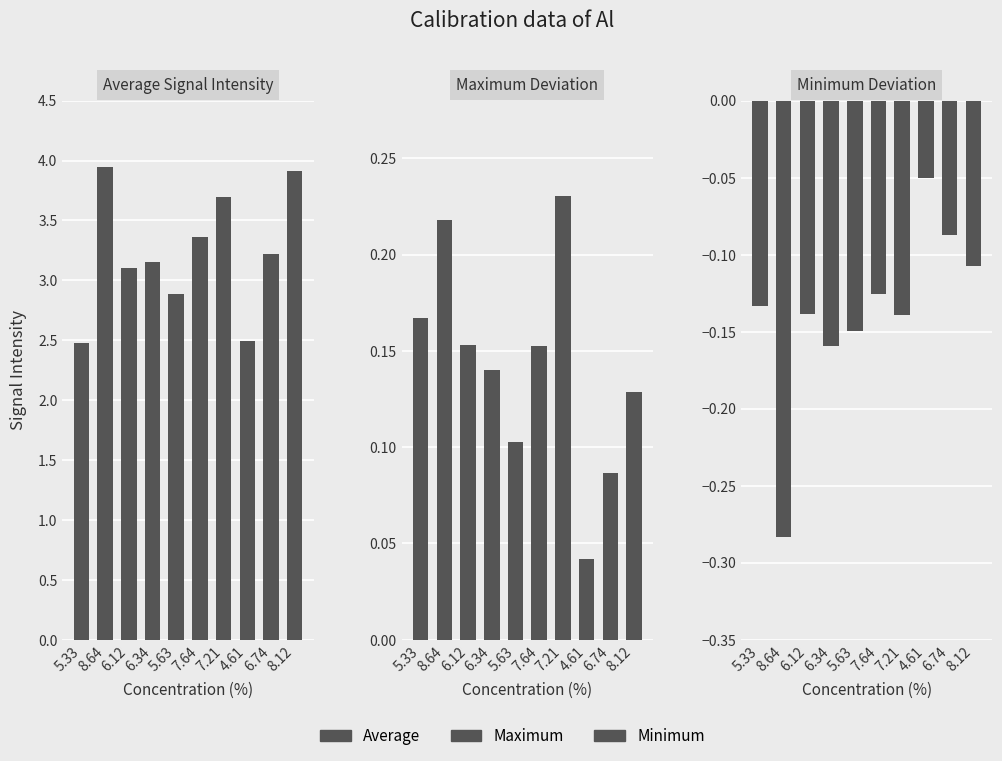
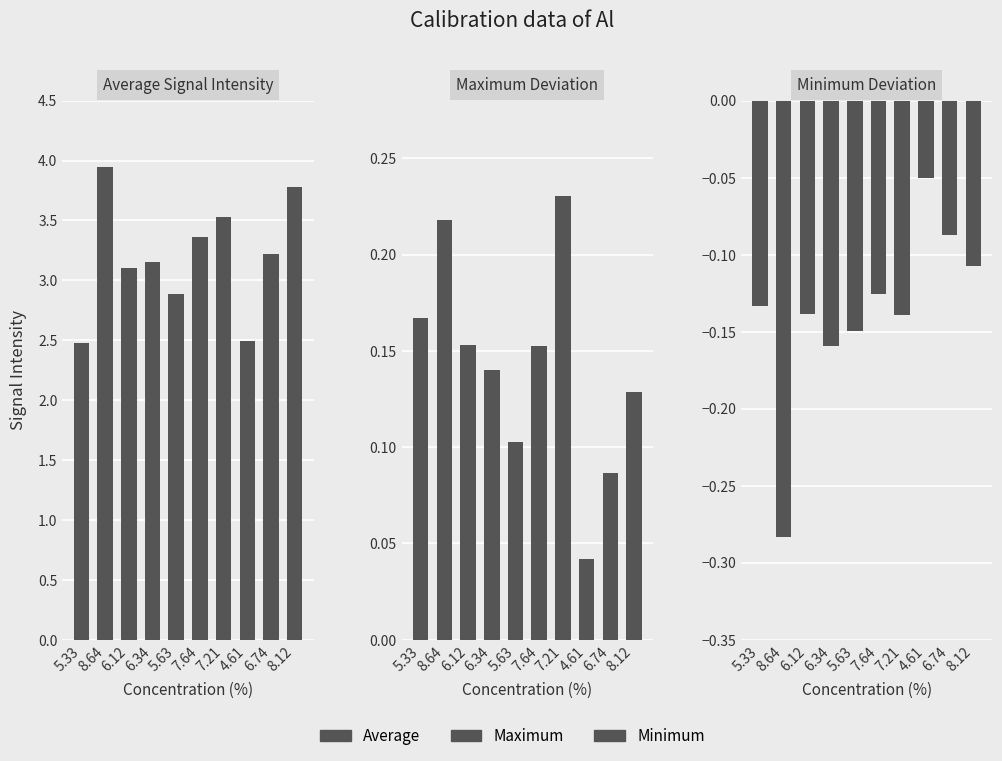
  {
    "Average Signal Intensity": {
      "5.33": 2.47,
      "8.64": 3.95,
      "6.12": 3.10,
      "6.34": 3.16,
      "5.63": 2.88,
      "7.64": 3.36,
-     "7.21": 3.69,
+     "7.21": 3.53,
      "4.61": 2.49,
      "6.74": 3.22,
-     "8.12": 3.91
+     "8.12": 3.78
    },
    "Maximum Deviation": {
      "5.33": 0.167,
      "8.64": 0.218,
      "6.12": 0.153,
      "6.34": 0.140,
      "5.63": 0.103,
      "7.64": 0.152,
      "7.21": 0.231,
      "4.61": 0.042,
      "6.74": 0.087,
      "8.12": 0.128
    },
    "Minimum Deviation": {
      "5.33": -0.133,
      "8.64": -0.283,
      "6.12": -0.138,
      "6.34": -0.159,
      "5.63": -0.150,
      "7.64": -0.126,
      "7.21": -0.139,
      "4.61": -0.050,
      "6.74": -0.087,
      "8.12": -0.107
    }
  }
